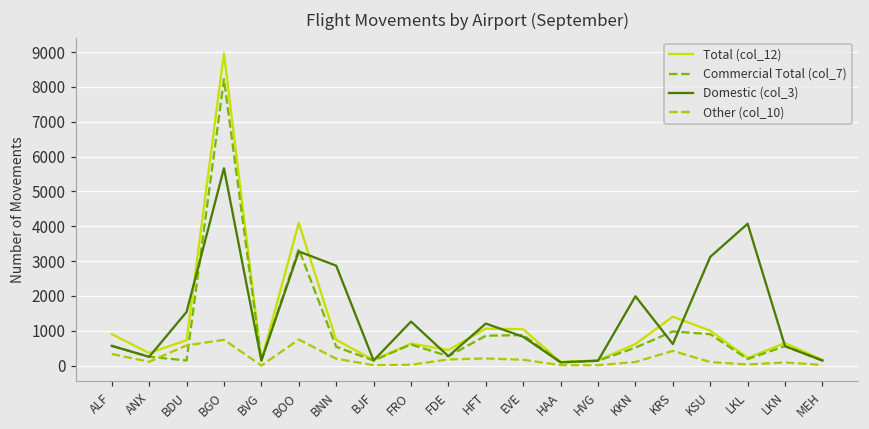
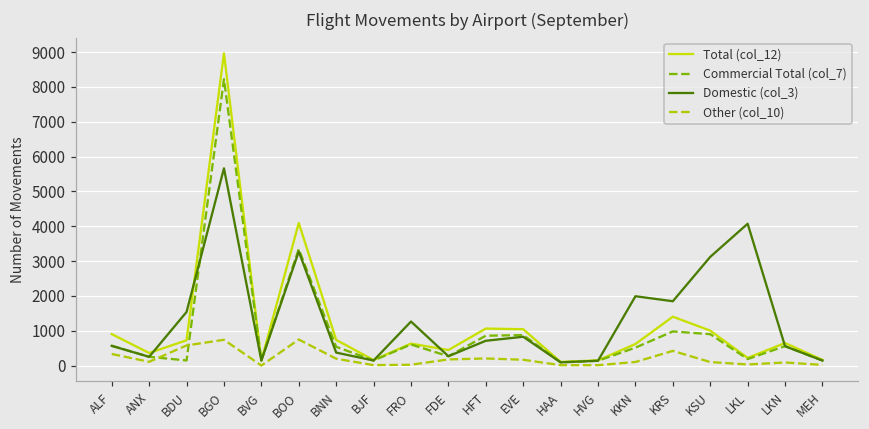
  {
    "Domestic (col_3)": {
      "BDU": 1500,
      "BGO": 5700,
-     "BNN": 2900,
+     "BNN": 400,
      "FRO": 1300,
-     "HFT": 1200,
+     "HFT": 700,
      "KKN": 2000,
-     "KRS": 600,
+     "KRS": 1800,
      "KSU": 3100,
      "LKL": 4100
    }
  }
